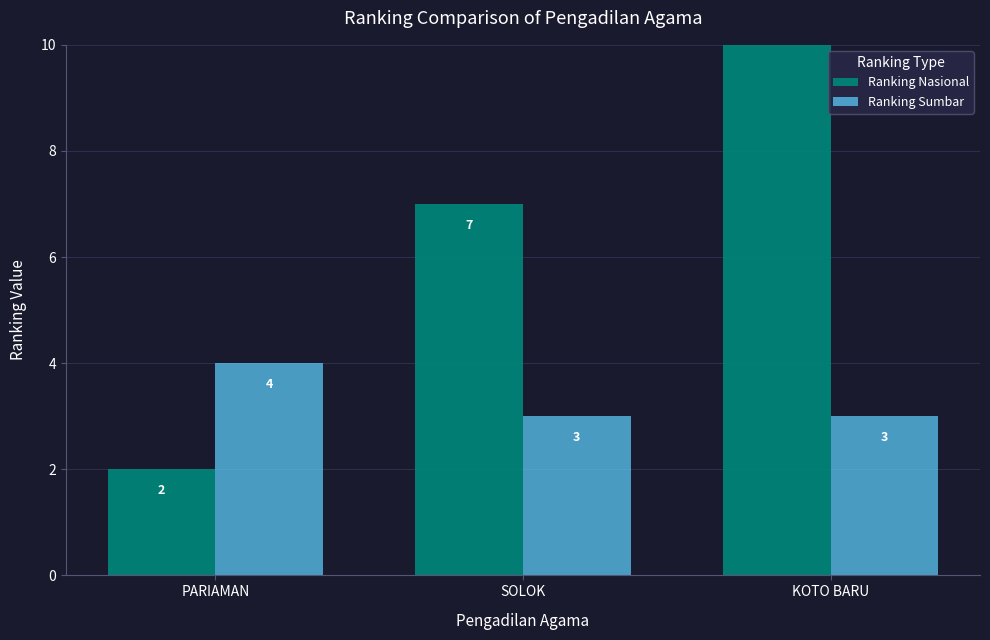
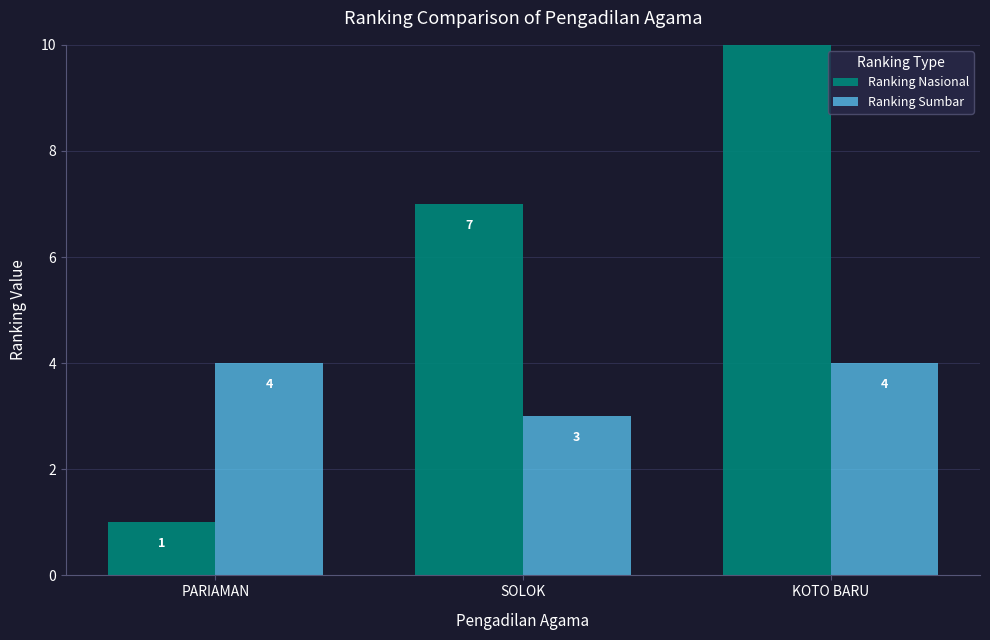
  {
    "Ranking Nasional": {
-     "PARIAMAN": 2,
+     "PARIAMAN": 1,
      "SOLOK": 7
    },
    "Ranking Sumbar": {
      "PARIAMAN": 4,
      "SOLOK": 3,
-     "KOTO BARU": 3
+     "KOTO BARU": 4
    }
  }
